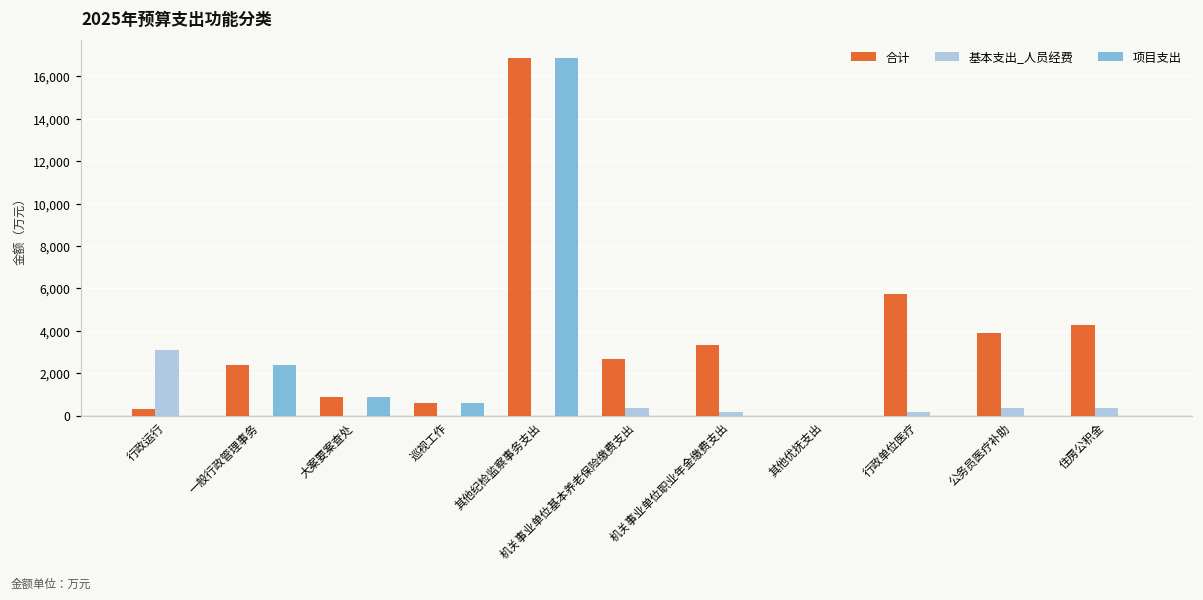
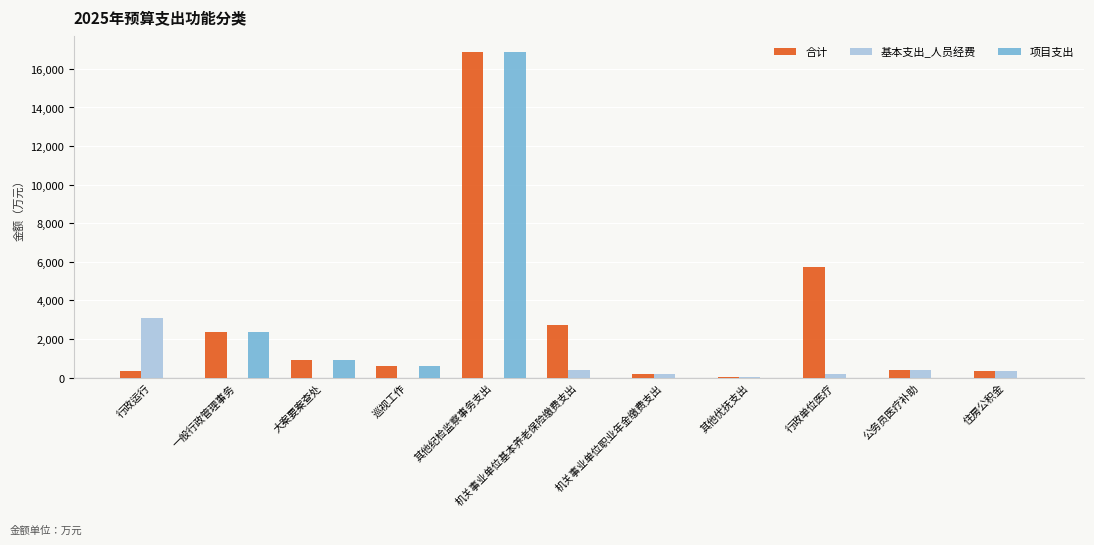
  {
    "合计": {
      "行政运行": "300",
      "一般行政管理事务": "2,400",
      "大案要案查处": "900",
      "巡视工作": "600",
      "其他纪检监察事务支出": "16,900",
      "机关事业单位基本养老保险缴费支出": "2,700",
-     "机关事业单位职业年金缴费支出": "3,400",
+     "机关事业单位职业年金缴费支出": "200",
      "行政单位医疗": "5,700",
-     "公务员医疗补助": "3,900",
-     "住房公积金": "4,300"
+     "公务员医疗补助": "400",
+     "住房公积金": "300"
    }
  }
